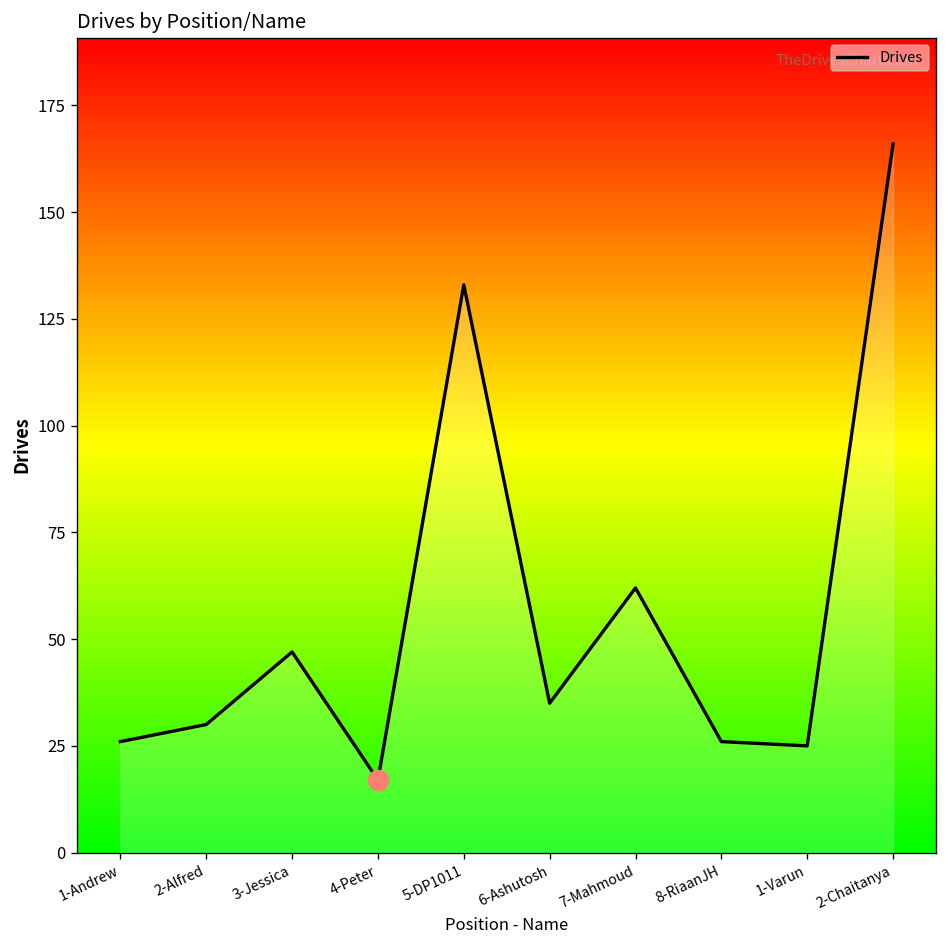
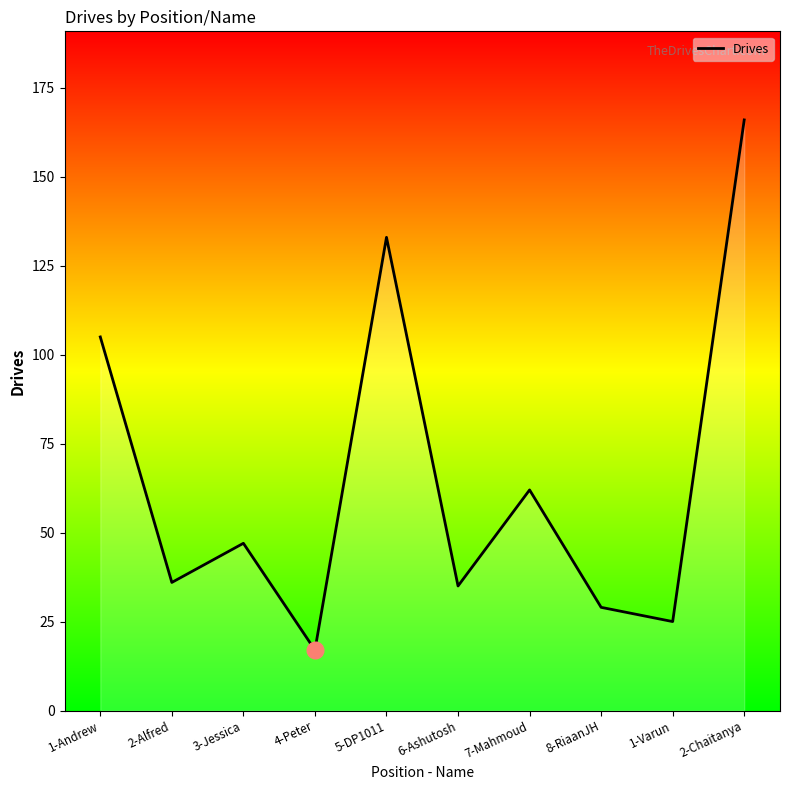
  {
    "Drives": {
-     "1-Andrew": 26,
-     "2-Alfred": 30,
+     "1-Andrew": 105,
+     "2-Alfred": 36,
      "3-Jessica": 47,
      "5-DP1011": 133,
      "6-Ashutosh": 35,
      "7-Mahmoud": 62,
-     "8-RiaanJH": 26,
+     "8-RiaanJH": 29,
      "1-Varun": 25,
      "2-Chaitanya": 166
    }
  }
